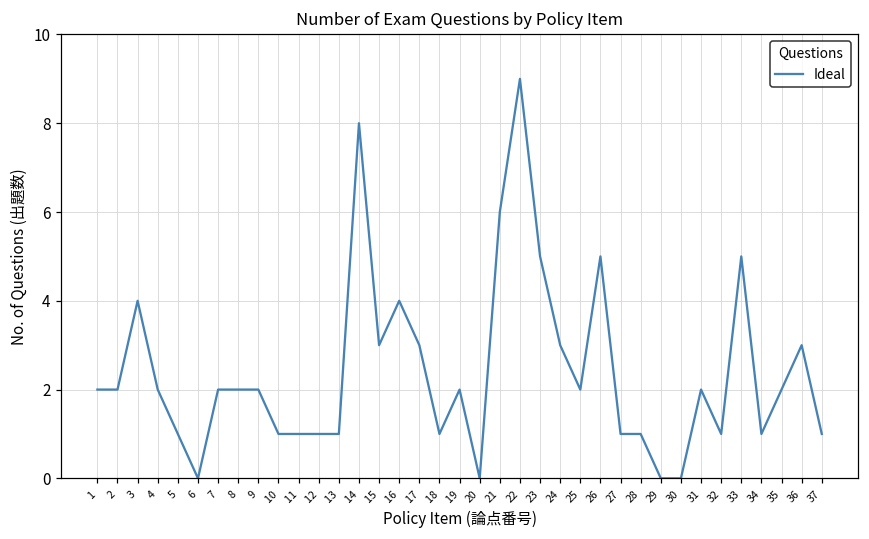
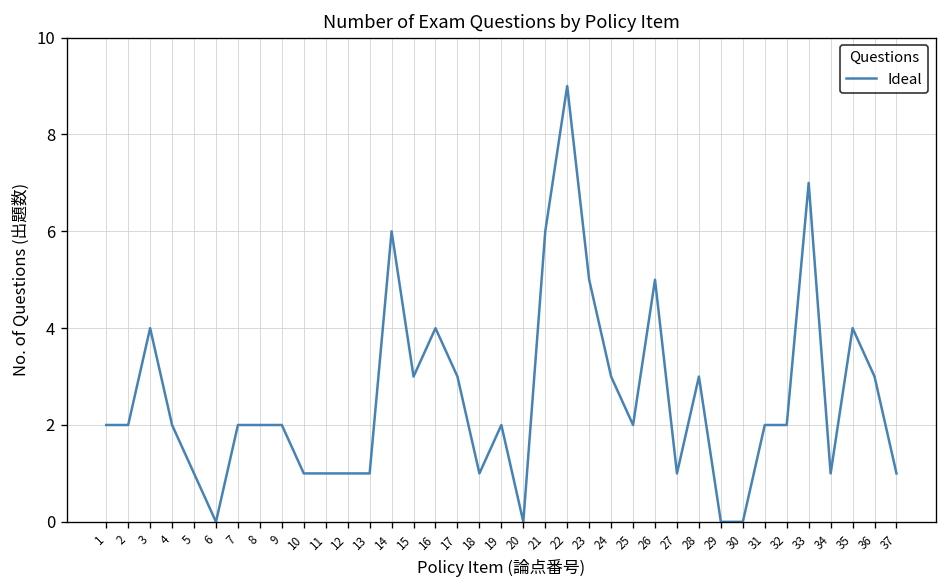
  {
    "1": 2,
    "2": 2,
    "3": 4,
    "4": 2,
    "5": 1,
    "6": 0,
    "7": 2,
    "8": 2,
    "9": 2,
    "10": 1,
    "11": 1,
    "12": 1,
    "13": 1,
-   "14": 8,
+   "14": 6,
    "15": 3,
    "16": 4,
    "17": 3,
    "18": 1,
    "19": 2,
    "20": 0,
    "21": 6,
    "22": 9,
    "23": 5,
    "24": 3,
    "25": 2,
    "26": 5,
    "27": 1,
-   "28": 1,
+   "28": 3,
    "29": 0,
    "30": 0,
    "31": 2,
-   "32": 1,
-   "33": 5,
+   "32": 2,
+   "33": 7,
    "34": 1,
-   "35": 2,
+   "35": 4,
    "36": 3,
    "37": 1
  }
